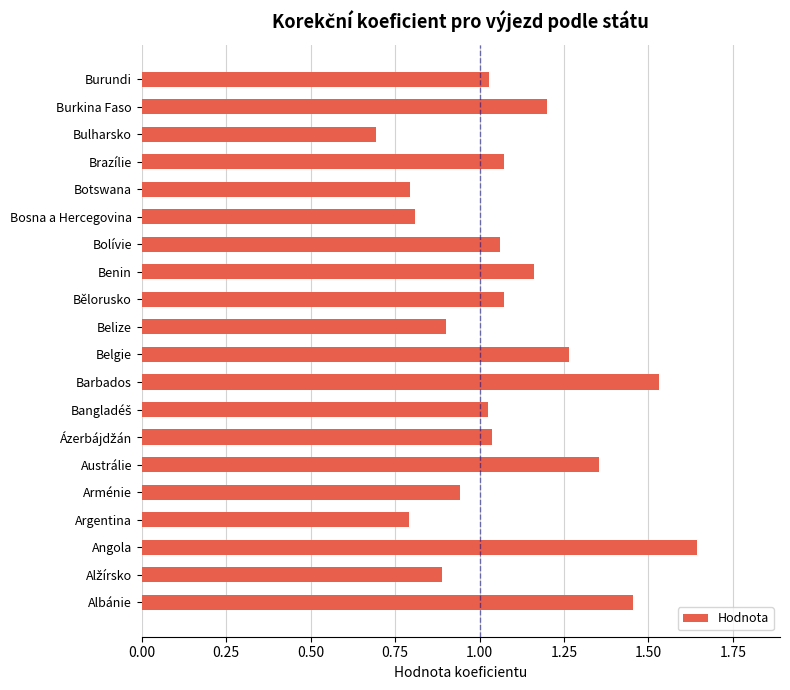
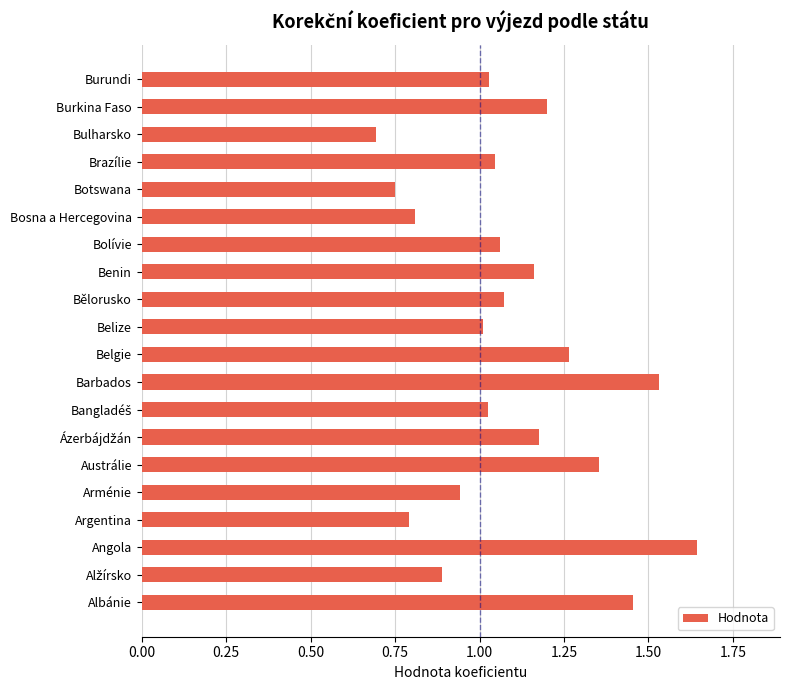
  {
    "Burundi": 1.03,
    "Burkina Faso": 1.20,
    "Bulharsko": 0.69,
-   "Brazílie": 1.07,
-   "Botswana": 0.80,
+   "Brazílie": 1.05,
+   "Botswana": 0.75,
    "Bosna a Hercegovina": 0.81,
    "Bolívie": 1.06,
    "Benin": 1.16,
    "Bělorusko": 1.07,
-   "Belize": 0.90,
+   "Belize": 1.01,
    "Belgie": 1.26,
    "Barbados": 1.53,
    "Bangladéš": 1.03,
-   "Ázerbájdžán": 1.04,
+   "Ázerbájdžán": 1.18,
    "Austrálie": 1.36,
    "Arménie": 0.94,
    "Argentina": 0.79,
    "Angola": 1.64,
    "Alžírsko": 0.89,
    "Albánie": 1.45
  }
